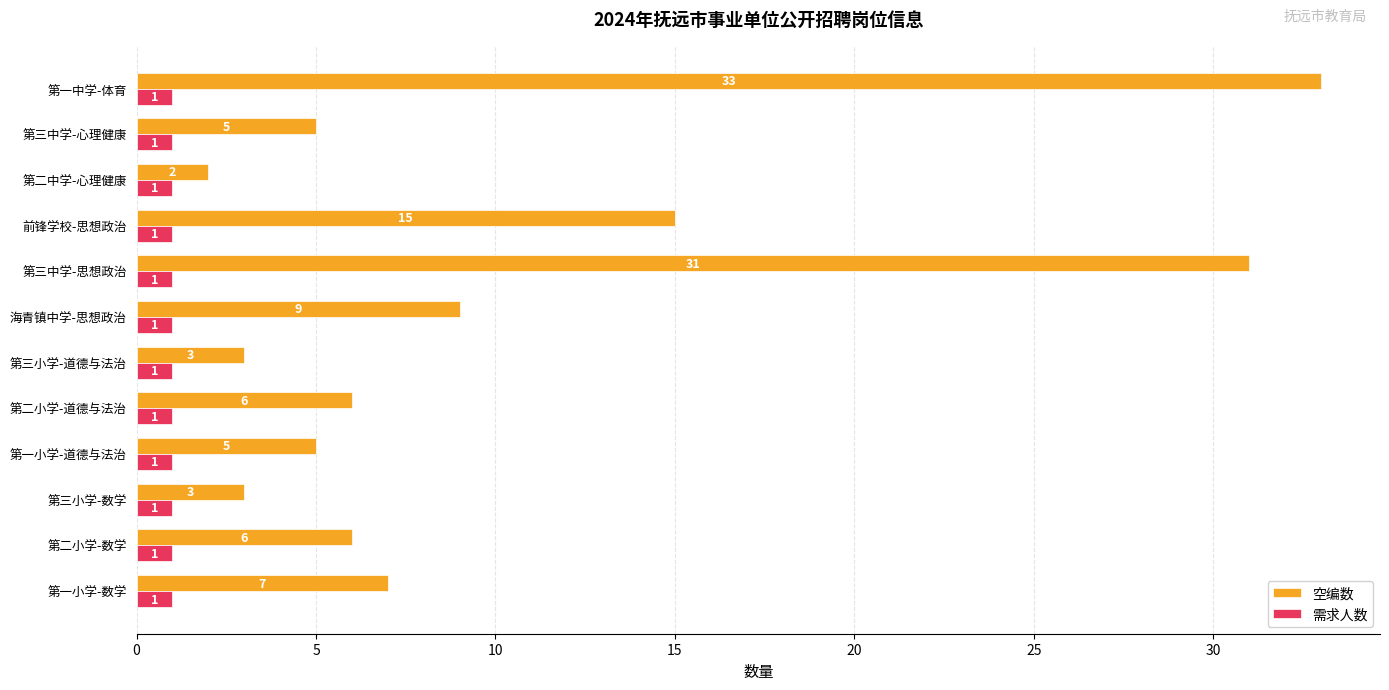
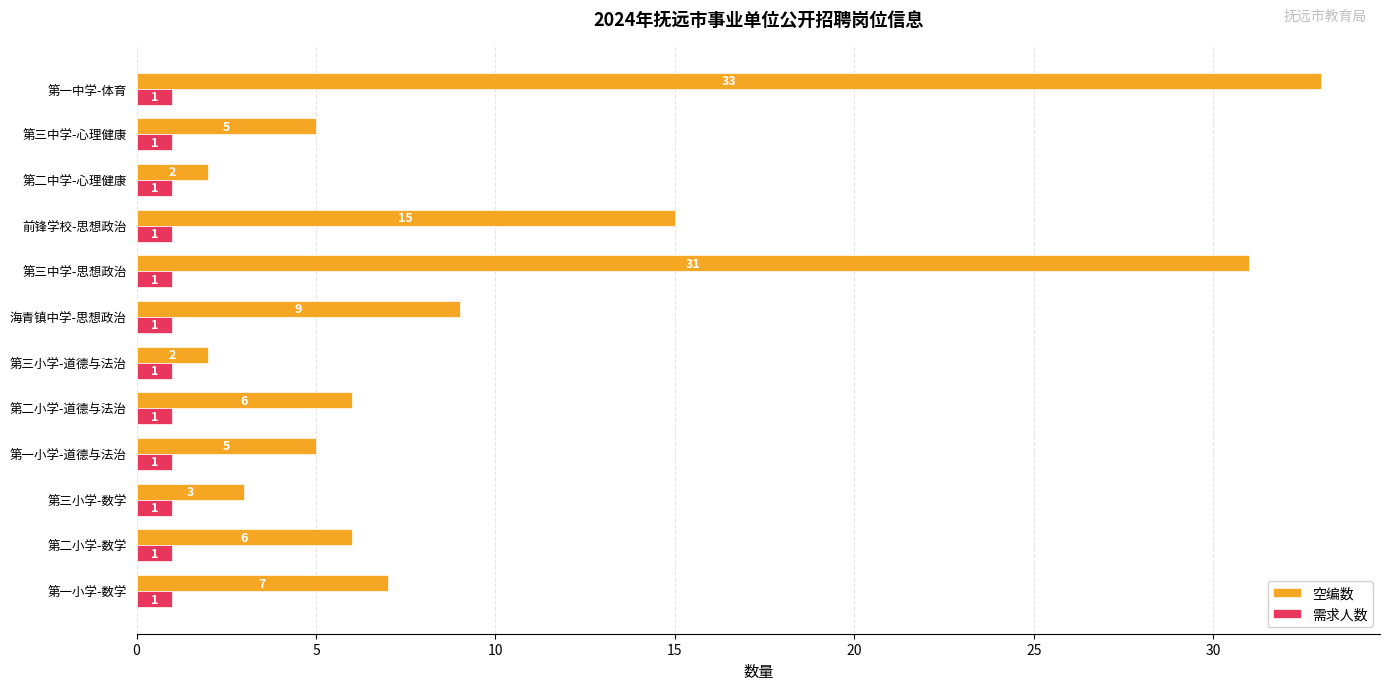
  {
    "空编数": {
      "第一中学-体育": 33,
      "第三中学-心理健康": 5,
      "第二中学-心理健康": 2,
      "前锋学校-思想政治": 15,
      "第三中学-思想政治": 31,
      "海青镇中学-思想政治": 9,
-     "第三小学-道德与法治": 3,
+     "第三小学-道德与法治": 2,
      "第二小学-道德与法治": 6,
      "第一小学-道德与法治": 5,
      "第三小学-数学": 3,
      "第二小学-数学": 6,
      "第一小学-数学": 7
    },
    "需求人数": {
      "第一中学-体育": 1,
      "第三中学-心理健康": 1,
      "第二中学-心理健康": 1,
      "前锋学校-思想政治": 1,
      "第三中学-思想政治": 1,
      "海青镇中学-思想政治": 1,
      "第三小学-道德与法治": 1,
      "第二小学-道德与法治": 1,
      "第一小学-道德与法治": 1,
      "第三小学-数学": 1,
      "第二小学-数学": 1,
      "第一小学-数学": 1
    }
  }
